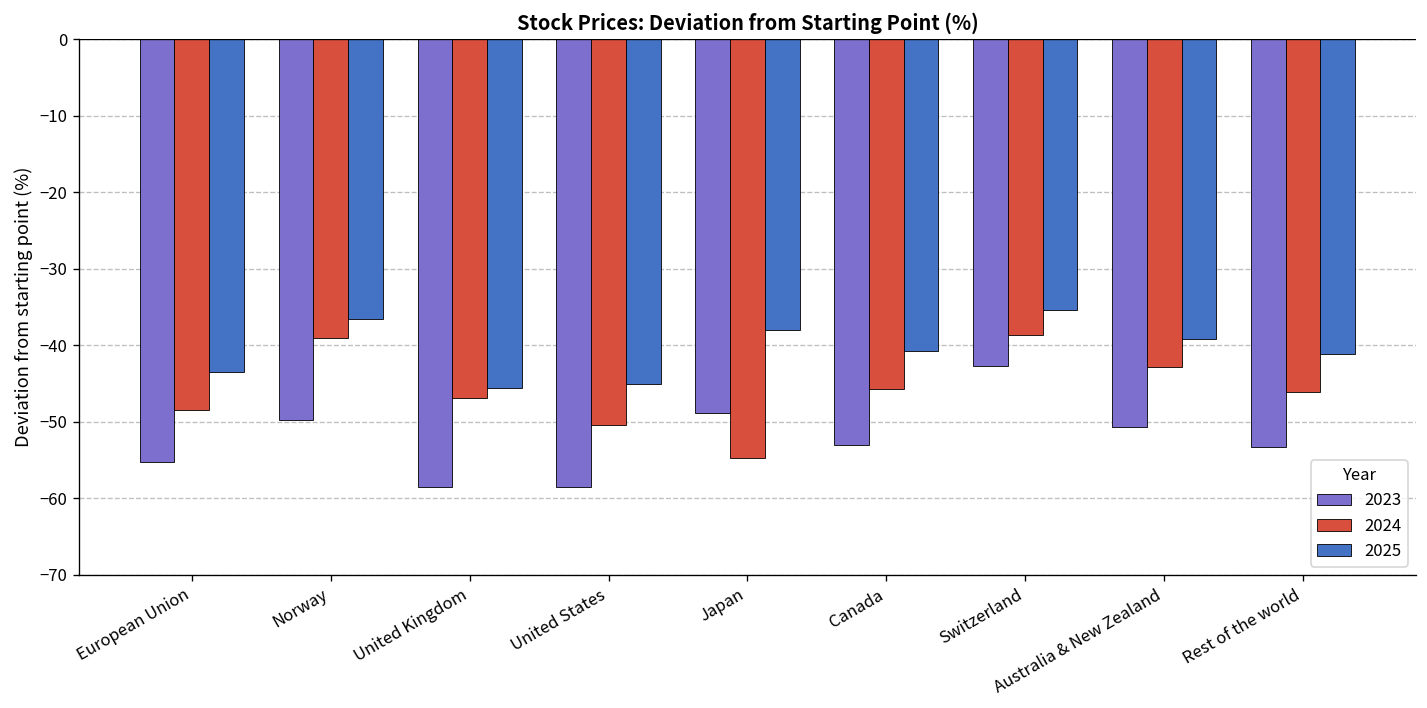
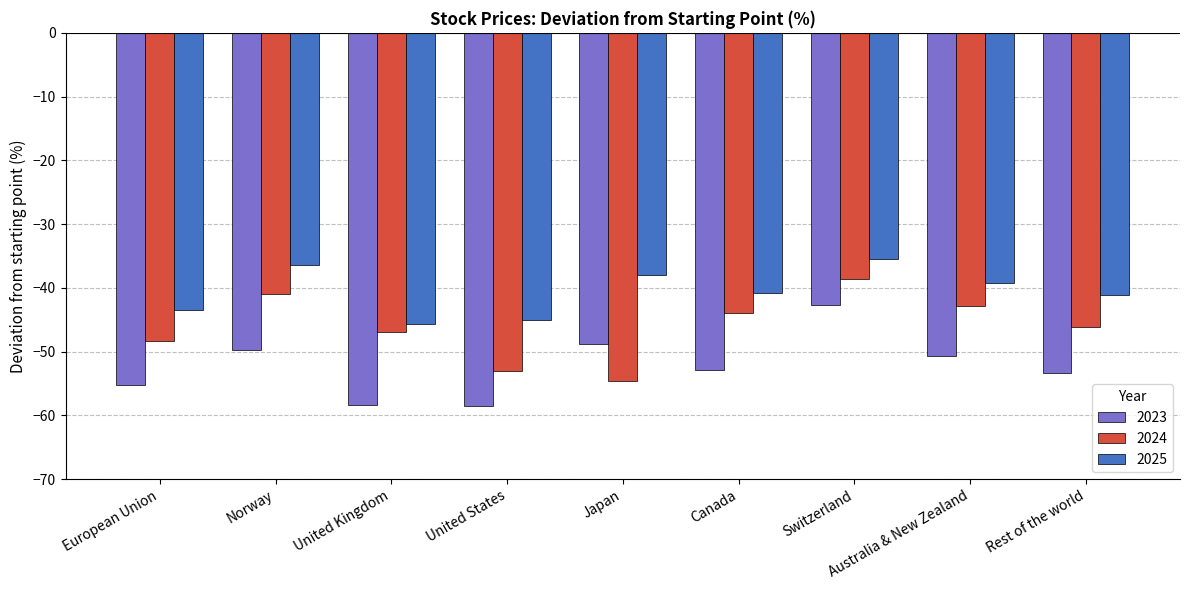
  {
    "2024": {
      "European Union": -48,
-     "Norway": -39,
+     "Norway": -41,
      "United Kingdom": -47,
-     "United States": -50,
+     "United States": -53,
      "Japan": -55,
-     "Canada": -46,
+     "Canada": -44,
      "Switzerland": -39,
      "Australia & New Zealand": -43,
      "Rest of the world": -46
    }
  }
